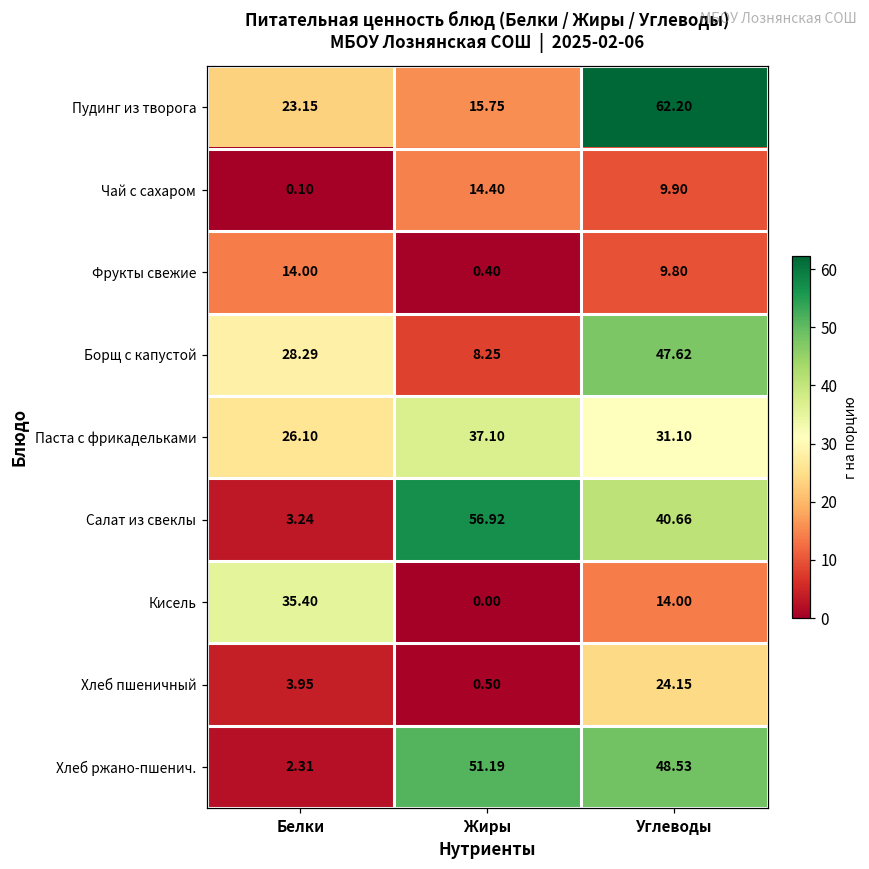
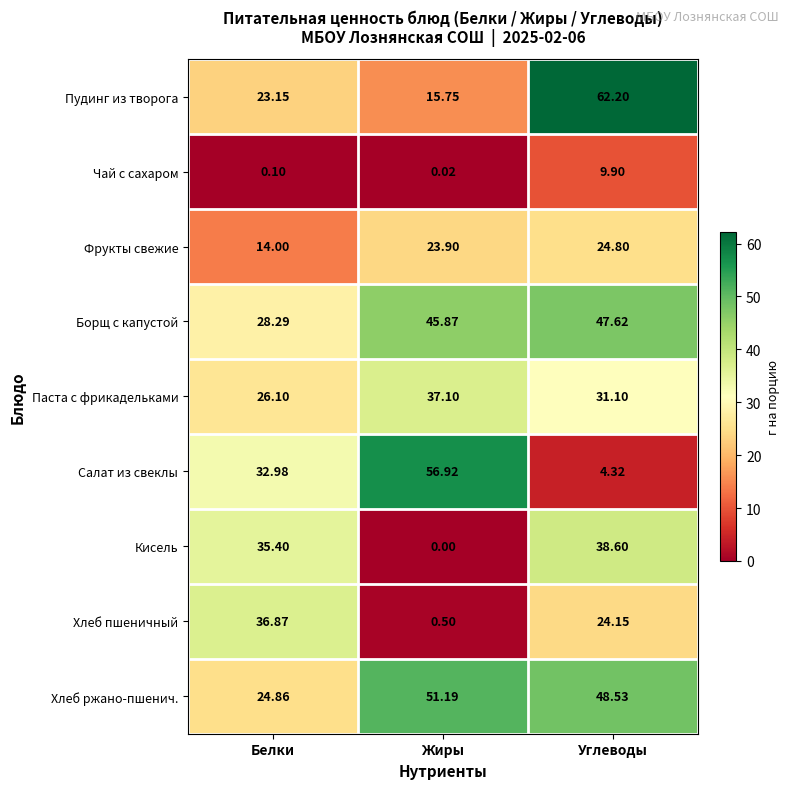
  {
    "Пудинг из творога": {
      "Белки": 23.15,
      "Жиры": 15.75,
      "Углеводы": 62.20
    },
    "Чай с сахаром": {
      "Белки": 0.10,
-     "Жиры": 14.40,
+     "Жиры": 0.02,
      "Углеводы": 9.90
    },
    "Фрукты свежие": {
      "Белки": 14.00,
-     "Жиры": 0.40,
-     "Углеводы": 9.80
+     "Жиры": 23.90,
+     "Углеводы": 24.80
    },
    "Борщ с капустой": {
      "Белки": 28.29,
-     "Жиры": 8.25,
+     "Жиры": 45.87,
      "Углеводы": 47.62
    },
    "Паста с фрикадельками": {
      "Белки": 26.10,
      "Жиры": 37.10,
      "Углеводы": 31.10
    },
    "Салат из свеклы": {
-     "Белки": 3.24,
+     "Белки": 32.98,
      "Жиры": 56.92,
-     "Углеводы": 40.66
+     "Углеводы": 4.32
    },
    "Кисель": {
      "Белки": 35.40,
      "Жиры": 0.00,
-     "Углеводы": 14.00
+     "Углеводы": 38.60
    },
    "Хлеб пшеничный": {
-     "Белки": 3.95,
+     "Белки": 36.87,
      "Жиры": 0.50,
      "Углеводы": 24.15
    },
    "Хлеб ржано-пшенич.": {
-     "Белки": 2.31,
+     "Белки": 24.86,
      "Жиры": 51.19,
      "Углеводы": 48.53
    }
  }
